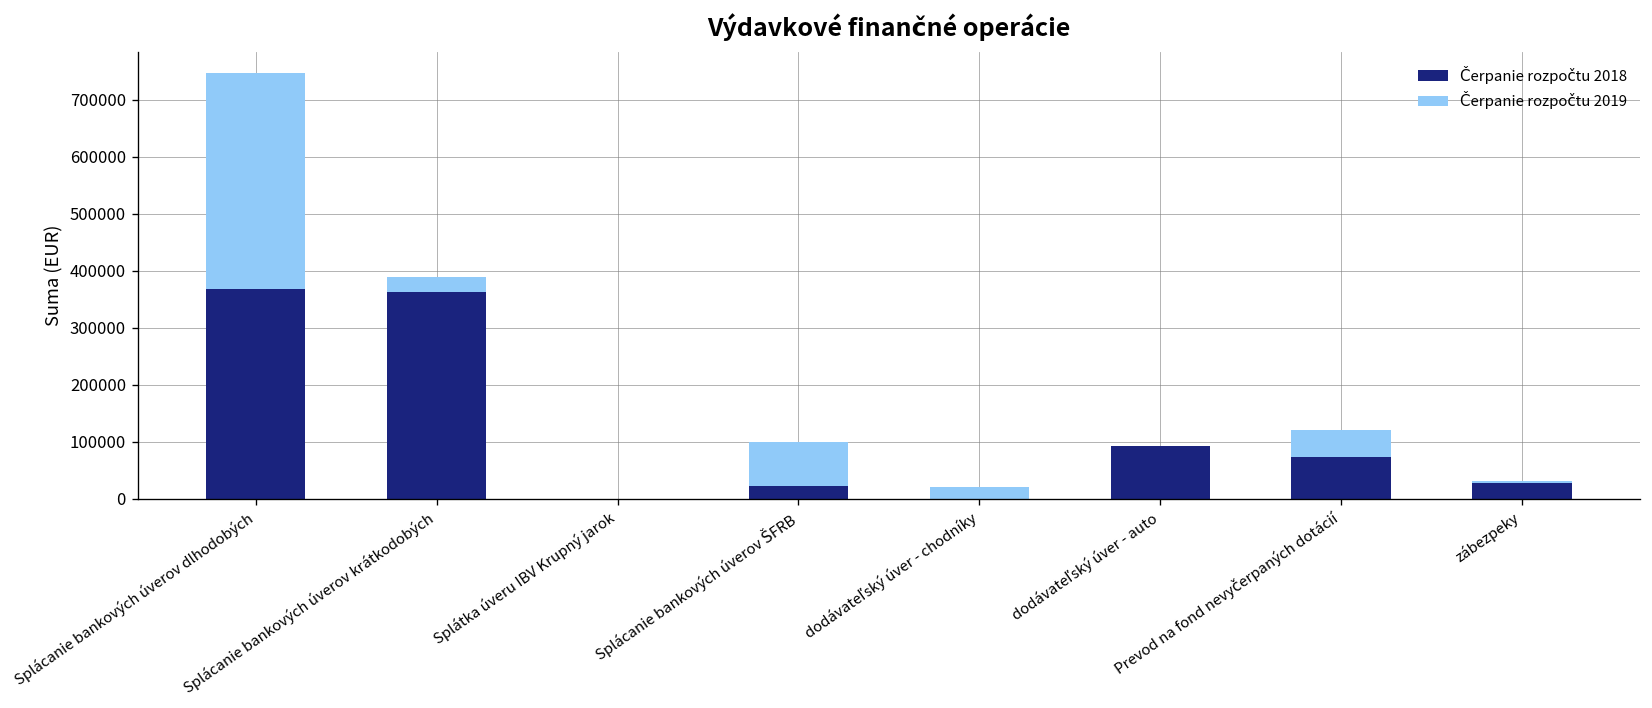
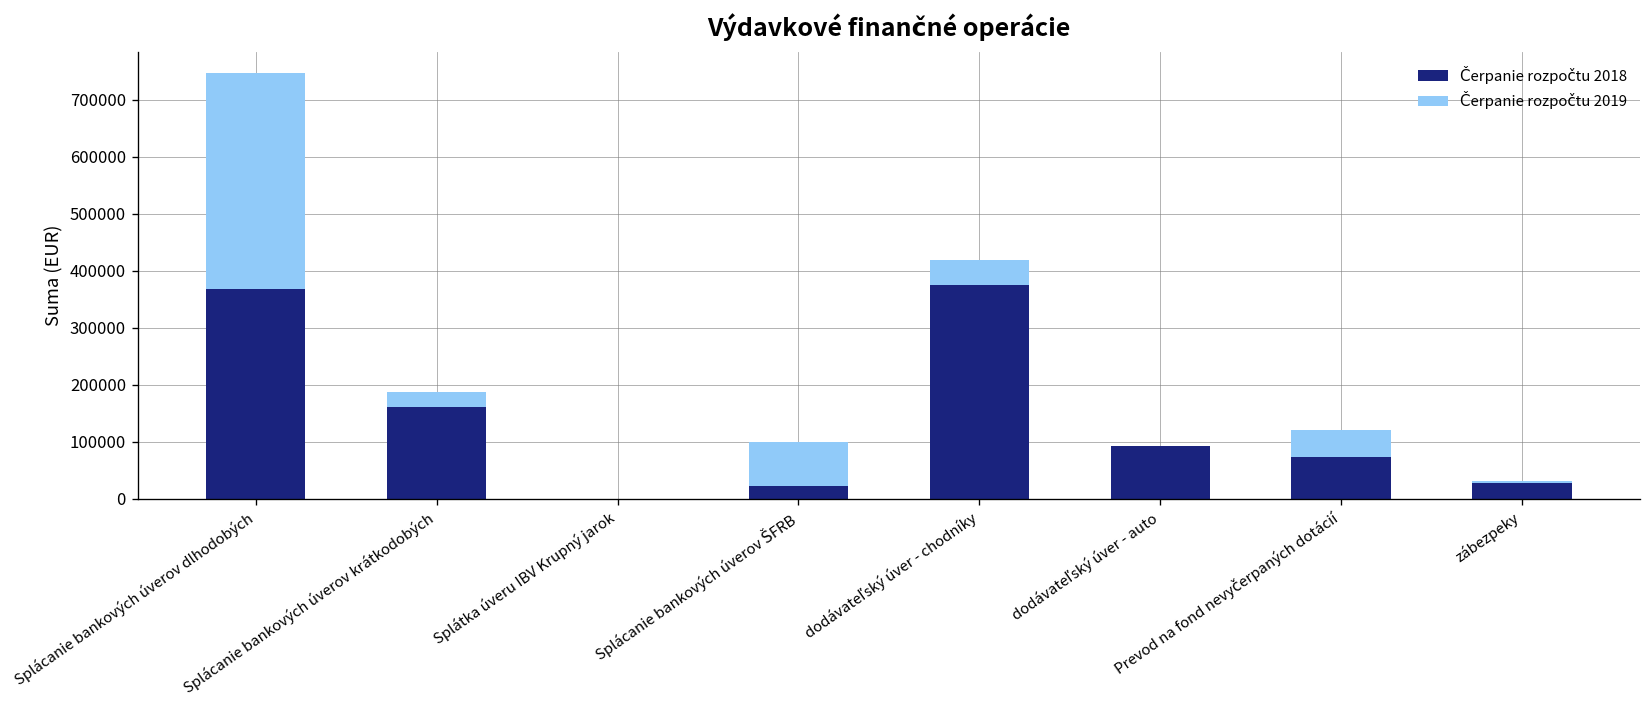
  {
    "Čerpanie rozpočtu 2018": {
      "Splácanie bankových úverov dlhodobých": 370000,
-     "Splácanie bankových úverov krátkodobých": 360000,
+     "Splácanie bankových úverov krátkodobých": 160000,
      "Splátka úveru IBV Krupný jarok": 0,
      "Splácanie bankových úverov ŠFRB": 20000,
-     "dodávateľský úver - chodníky": 0,
+     "dodávateľský úver - chodníky": 370000,
      "dodávateľský úver - auto": 90000,
      "Prevod na fond nevyčerpaných dotácií": 70000,
      "zábezpeky": 30000
    },
    "Čerpanie rozpočtu 2019": {
      "Splácanie bankových úverov dlhodobých": 380000,
      "Splácanie bankových úverov krátkodobých": 30000,
      "Splátka úveru IBV Krupný jarok": 0,
      "Splácanie bankových úverov ŠFRB": 80000,
-     "dodávateľský úver - chodníky": 20000,
+     "dodávateľský úver - chodníky": 40000,
      "dodávateľský úver - auto": 0,
      "Prevod na fond nevyčerpaných dotácií": 50000
    }
  }
